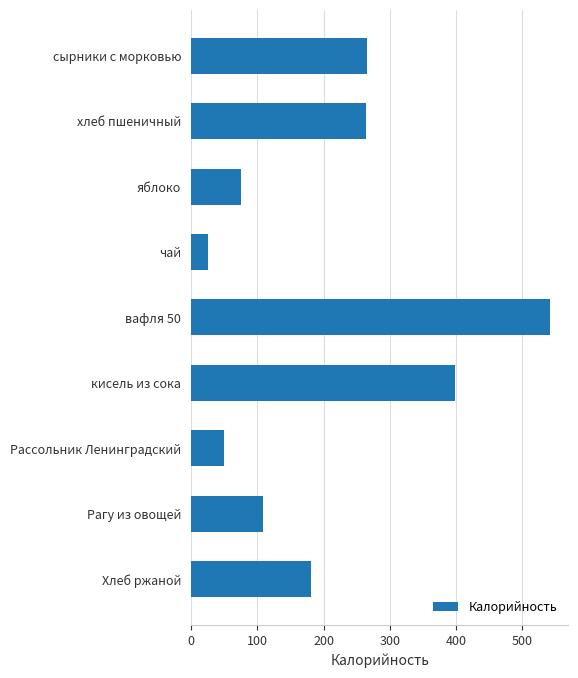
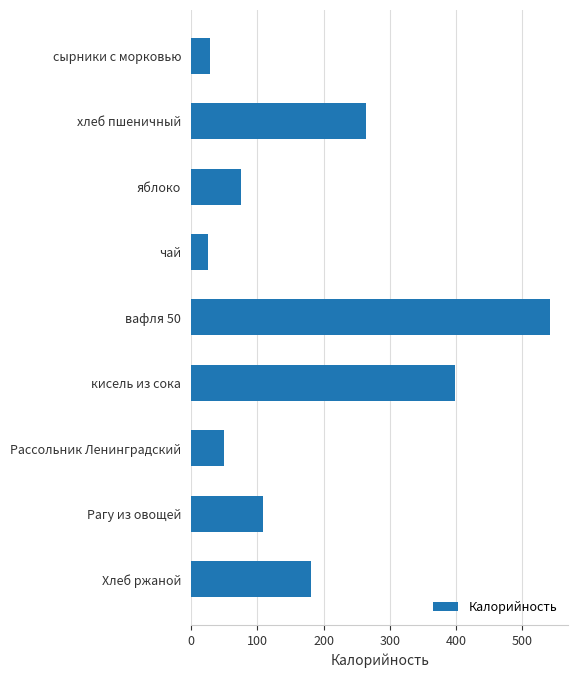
  {
-   "сырники с морковью": 270,
+   "сырники с морковью": 30,
    "хлеб пшеничный": 260,
    "яблоко": 80,
    "чай": 30,
    "вафля 50": 540,
    "кисель из сока": 400,
    "Рассольник Ленинградский": 50,
    "Рагу из овощей": 110,
    "Хлеб ржаной": 180
  }
